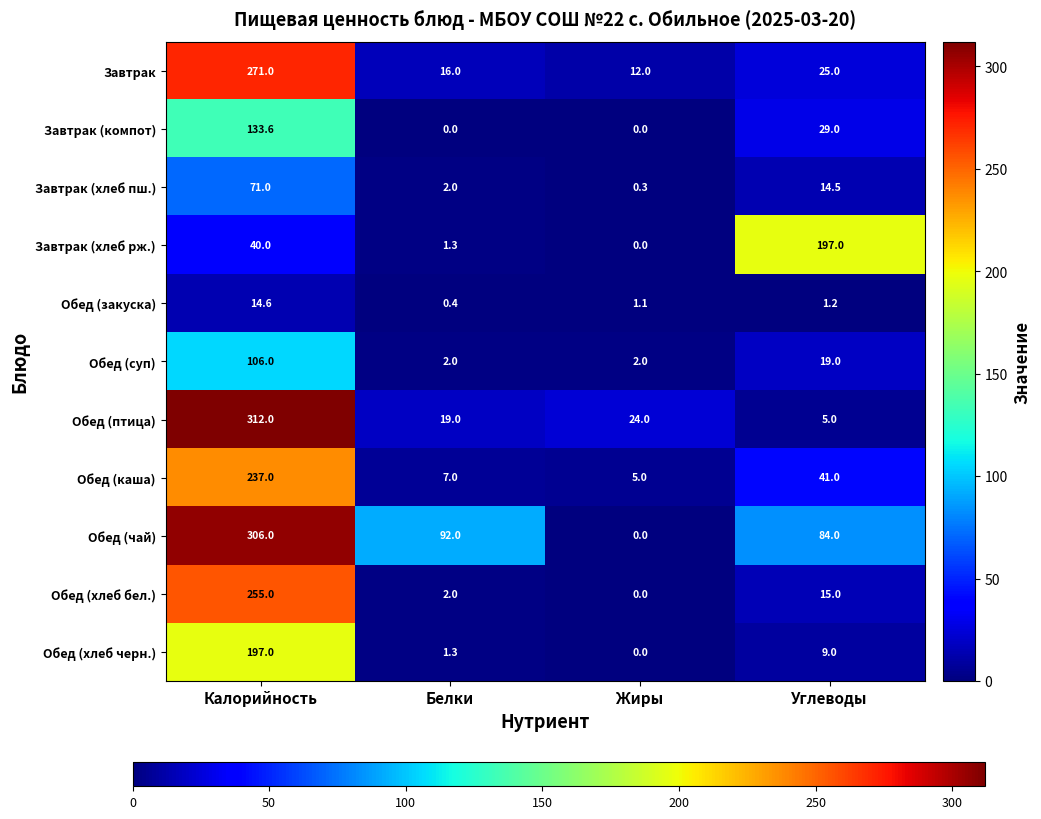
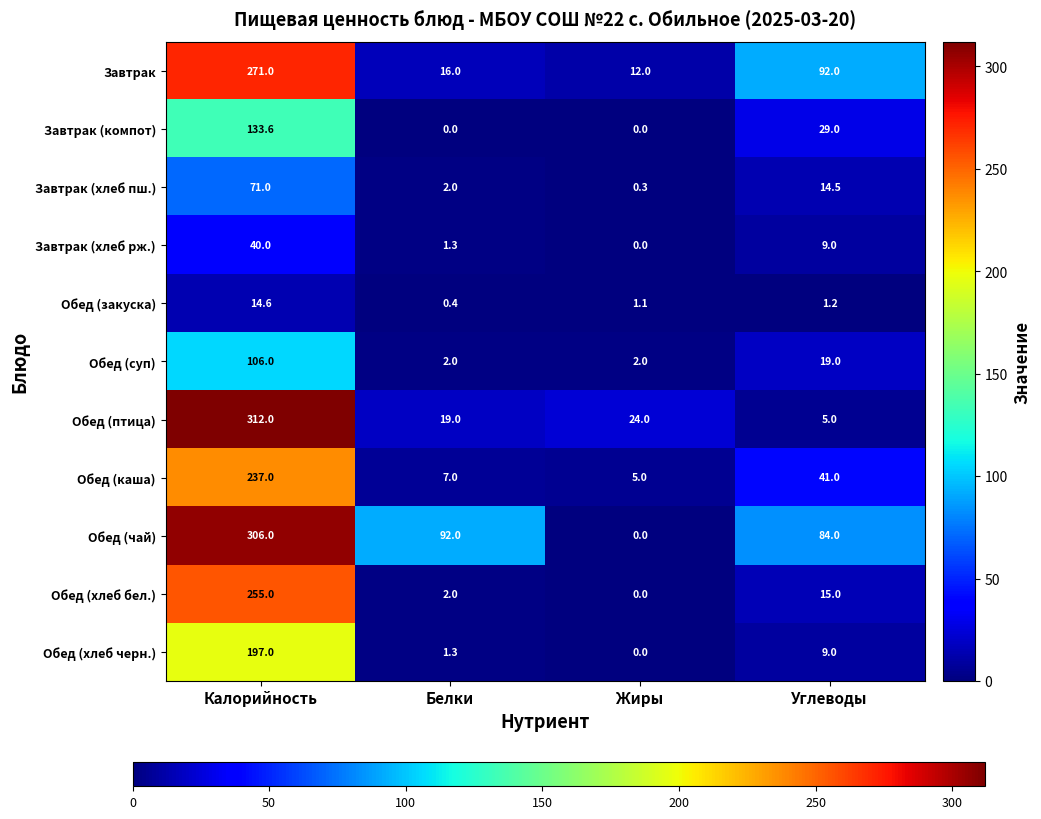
  {
    "Завтрак": {
      "Калорийность": 271.0,
      "Белки": 16.0,
      "Жиры": 12.0,
-     "Углеводы": 25.0
+     "Углеводы": 92.0
    },
    "Завтрак (компот)": {
      "Калорийность": 133.6,
      "Белки": 0.0,
      "Жиры": 0.0,
      "Углеводы": 29.0
    },
    "Завтрак (хлеб пш.)": {
      "Калорийность": 71.0,
      "Белки": 2.0,
      "Жиры": 0.3,
      "Углеводы": 14.5
    },
    "Завтрак (хлеб рж.)": {
      "Калорийность": 40.0,
      "Белки": 1.3,
      "Жиры": 0.0,
-     "Углеводы": 197.0
+     "Углеводы": 9.0
    },
    "Обед (закуска)": {
      "Калорийность": 14.6,
      "Белки": 0.4,
      "Жиры": 1.1,
      "Углеводы": 1.2
    },
    "Обед (суп)": {
      "Калорийность": 106.0,
      "Белки": 2.0,
      "Жиры": 2.0,
      "Углеводы": 19.0
    },
    "Обед (птица)": {
      "Калорийность": 312.0,
      "Белки": 19.0,
      "Жиры": 24.0,
      "Углеводы": 5.0
    },
    "Обед (каша)": {
      "Калорийность": 237.0,
      "Белки": 7.0,
      "Жиры": 5.0,
      "Углеводы": 41.0
    },
    "Обед (чай)": {
      "Калорийность": 306.0,
      "Белки": 92.0,
      "Жиры": 0.0,
      "Углеводы": 84.0
    },
    "Обед (хлеб бел.)": {
      "Калорийность": 255.0,
      "Белки": 2.0,
      "Жиры": 0.0,
      "Углеводы": 15.0
    },
    "Обед (хлеб черн.)": {
      "Калорийность": 197.0,
      "Белки": 1.3,
      "Жиры": 0.0,
      "Углеводы": 9.0
    }
  }
